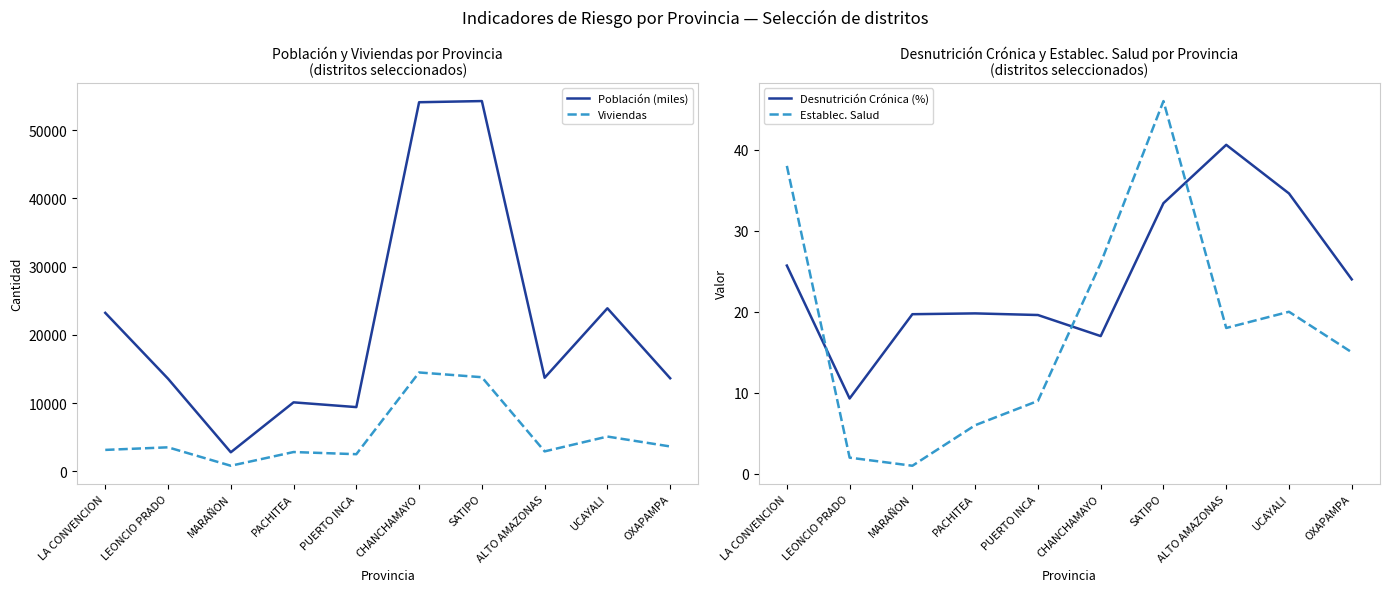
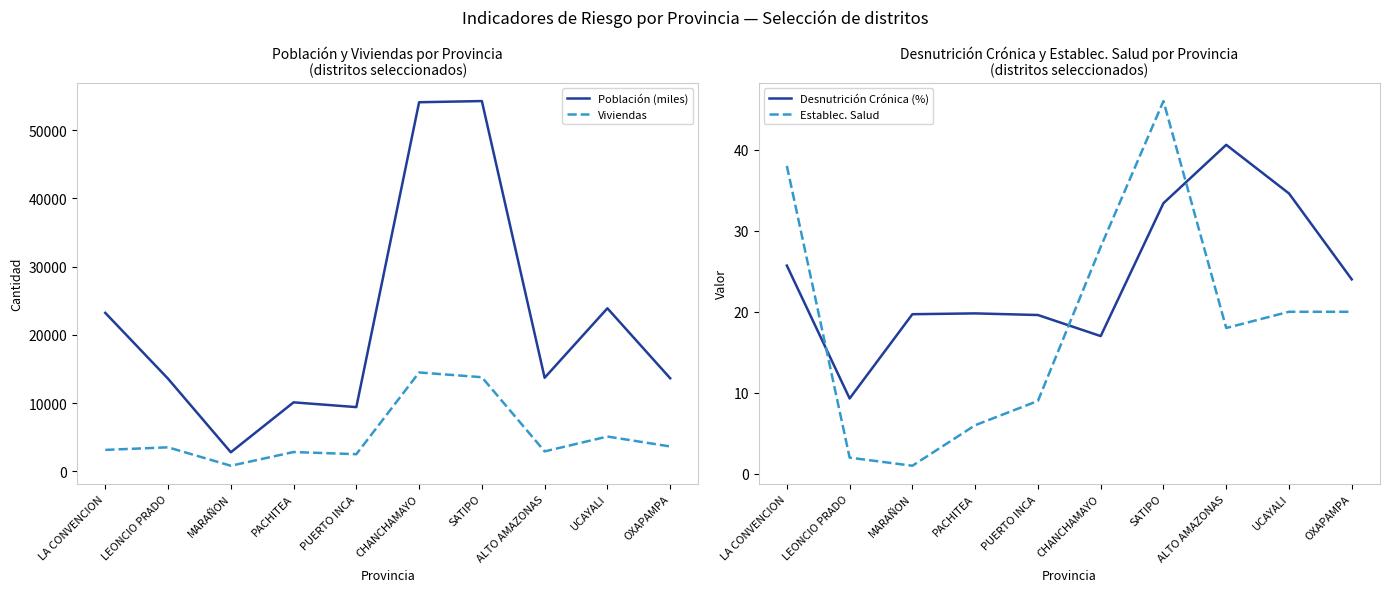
  {
    "Población y Viviendas por Provincia (distritos seleccionados)": {
      "Población (miles)": {
        "LA CONVENCION": 23000,
        "LEONCIO PRADO": 14000,
        "MARAÑON": 3000,
        "PACHITEA": 10000,
        "PUERTO INCA": 9000,
        "CHANCHAMAYO": 54000,
        "SATIPO": 54000,
        "ALTO AMAZONAS": 14000,
        "UCAYALI": 24000,
        "OXAPAMPA": 14000
      },
      "Viviendas": {
        "LA CONVENCION": 3000,
        "LEONCIO PRADO": 4000,
        "MARAÑON": 1000,
        "PACHITEA": 3000,
        "PUERTO INCA": 3000,
        "CHANCHAMAYO": 14000,
        "SATIPO": 14000,
        "ALTO AMAZONAS": 3000,
        "UCAYALI": 5000,
        "OXAPAMPA": 4000
      }
    },
    "Desnutrición Crónica y Establec. Salud por Provincia (distritos seleccionados)": {
      "Desnutrición Crónica (%)": {
        "LA CONVENCION": 26,
        "LEONCIO PRADO": 9,
        "MARAÑON": 20,
        "PACHITEA": 20,
        "PUERTO INCA": 20,
        "CHANCHAMAYO": 17,
        "SATIPO": 33,
        "ALTO AMAZONAS": 41,
        "UCAYALI": 35,
        "OXAPAMPA": 24
      },
      "Establec. Salud": {
        "LA CONVENCION": 38,
        "LEONCIO PRADO": 2,
        "MARAÑON": 1,
        "PACHITEA": 6,
        "PUERTO INCA": 9,
-       "CHANCHAMAYO": 26,
+       "CHANCHAMAYO": 28,
        "SATIPO": 46,
        "ALTO AMAZONAS": 18,
        "UCAYALI": 20,
-       "OXAPAMPA": 15
+       "OXAPAMPA": 20
      }
    }
  }
